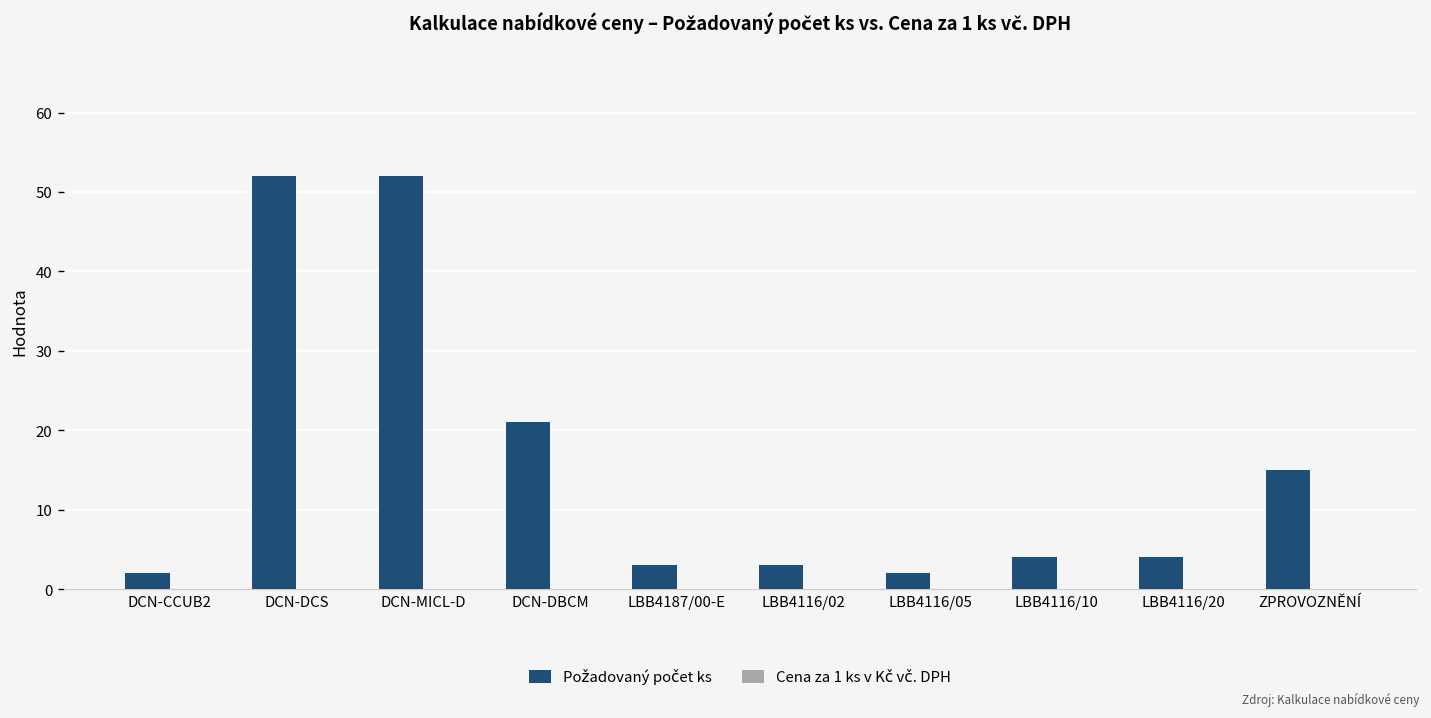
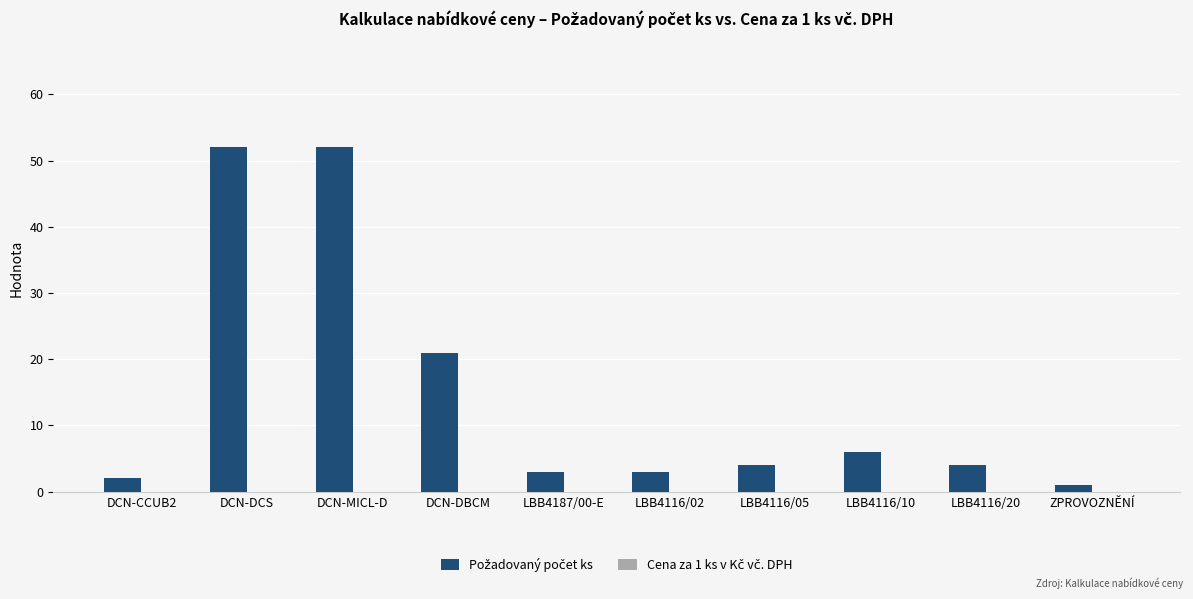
  {
    "Požadovaný počet ks": {
      "DCN-CCUB2": 2,
      "DCN-DCS": 52,
      "DCN-MICL-D": 52,
      "DCN-DBCM": 21,
      "LBB4187/00-E": 3,
      "LBB4116/02": 3,
-     "LBB4116/05": 2,
-     "LBB4116/10": 4,
+     "LBB4116/05": 4,
+     "LBB4116/10": 6,
      "LBB4116/20": 4,
-     "ZPROVOZNĚNÍ": 15
+     "ZPROVOZNĚNÍ": 1
    },
    "Cena za 1 ks v Kč vč. DPH": {
      "DCN-CCUB2": 0,
      "DCN-DCS": 0,
      "DCN-MICL-D": 0,
      "DCN-DBCM": 0,
      "LBB4187/00-E": 0,
      "LBB4116/02": 0,
      "LBB4116/05": 0,
      "LBB4116/10": 0,
      "LBB4116/20": 0,
      "ZPROVOZNĚNÍ": 0
    }
  }
